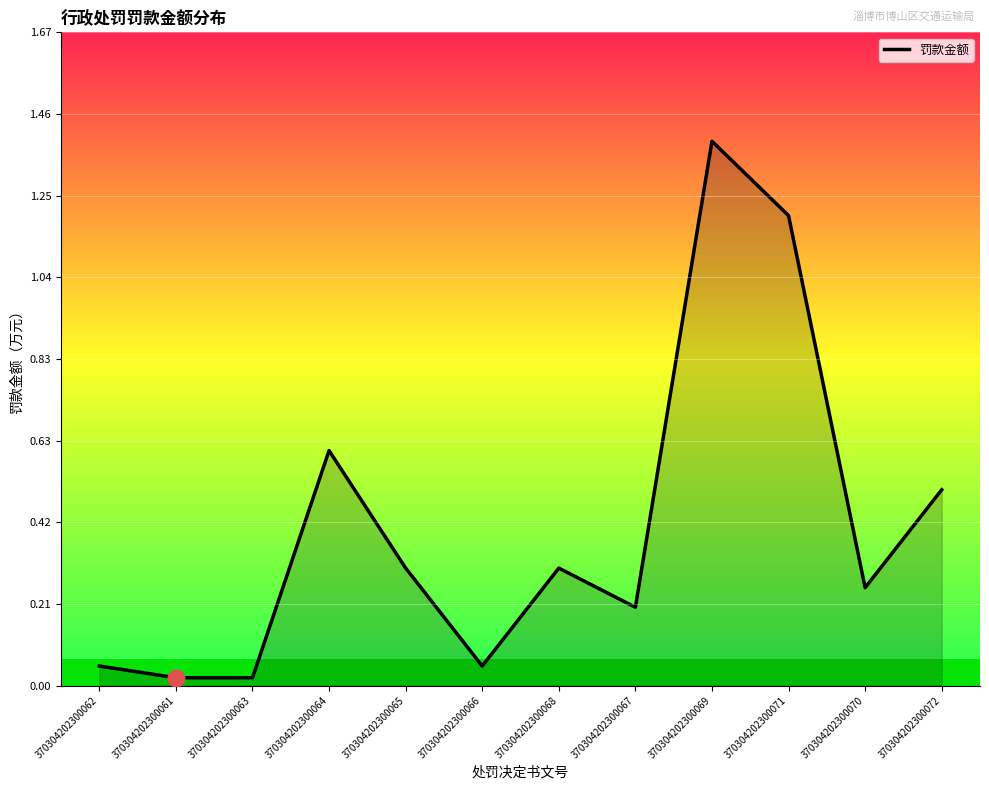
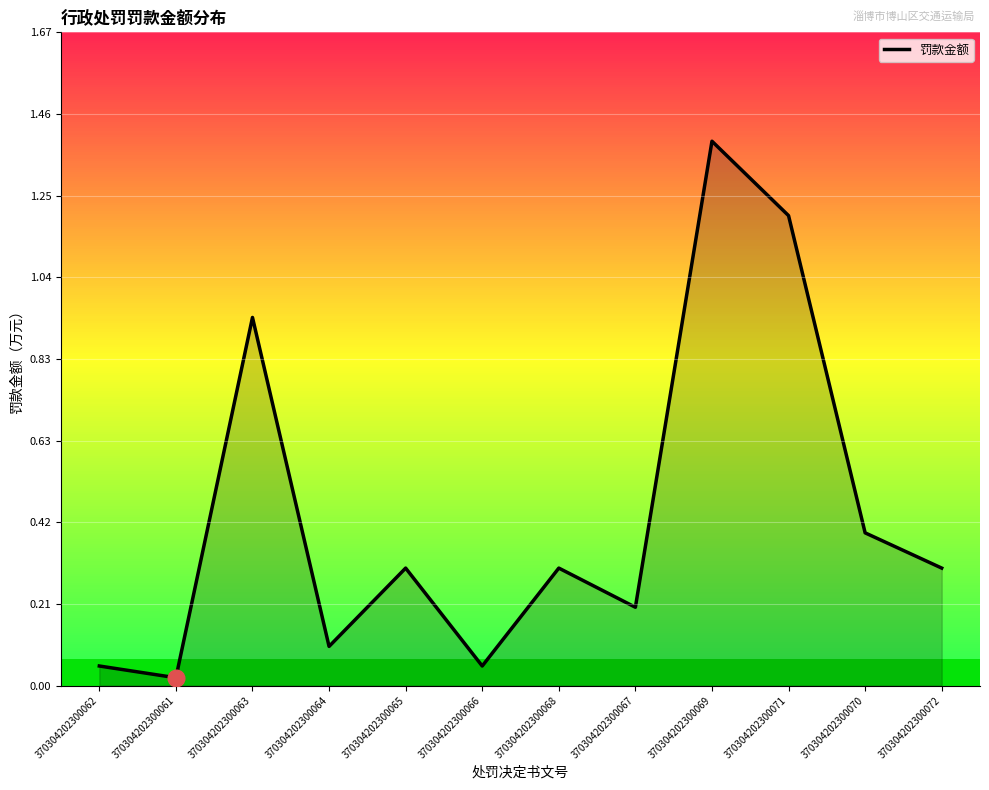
  {
    "罚款金额": {
      "370304202300062": 0.05,
-     "370304202300063": 0.02,
-     "370304202300064": 0.6,
+     "370304202300063": 0.94,
+     "370304202300064": 0.1,
      "370304202300065": 0.30,
      "370304202300066": 0.05,
      "370304202300068": 0.30,
      "370304202300067": 0.20,
      "370304202300069": 1.39,
      "370304202300071": 1.20,
-     "370304202300070": 0.25,
-     "370304202300072": 0.5
+     "370304202300070": 0.39,
+     "370304202300072": 0.3
    }
  }
